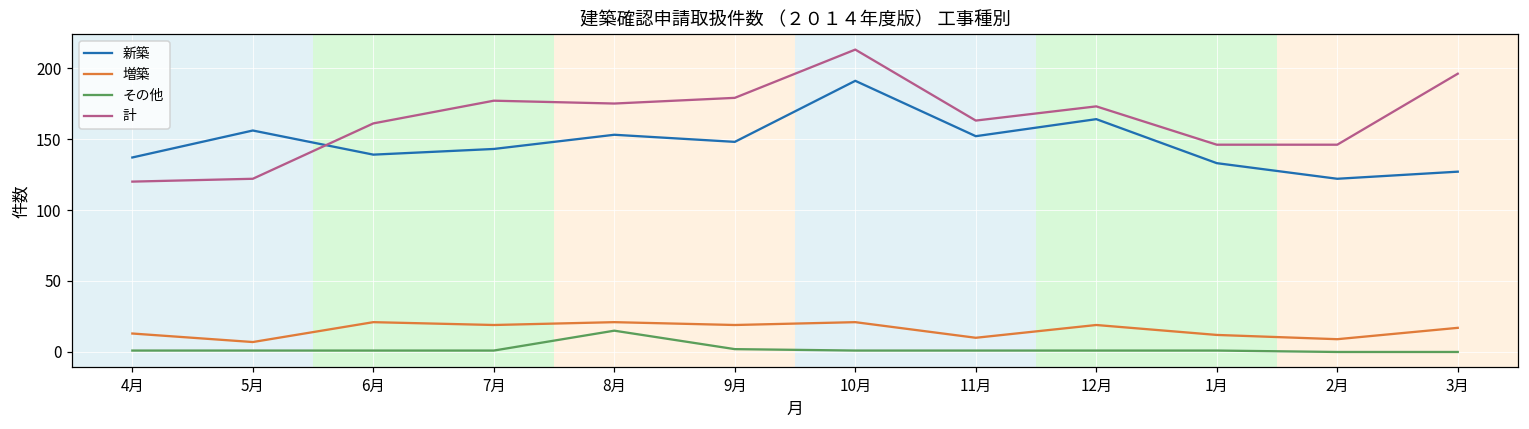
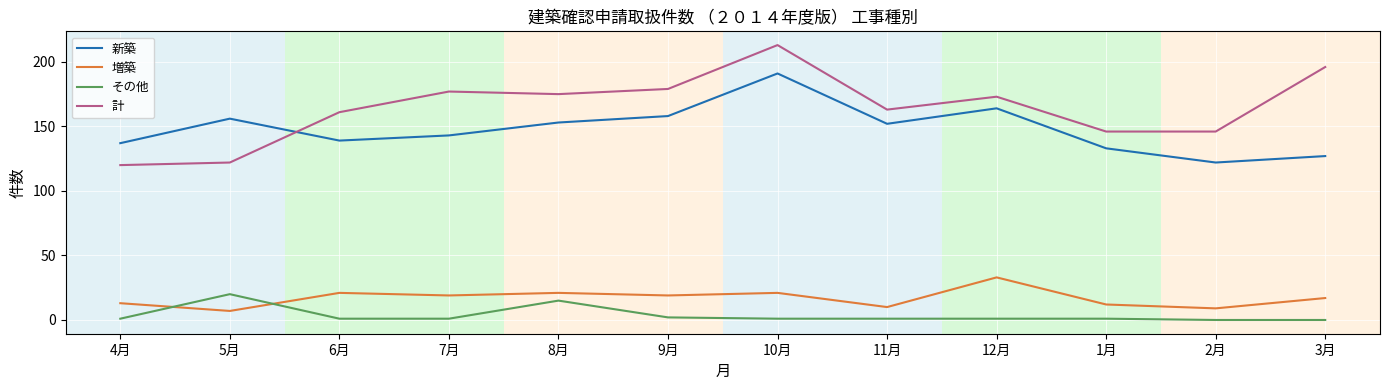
  {
    "新築": {
      "4月": 137,
      "5月": 156,
      "6月": 139,
      "7月": 143,
      "8月": 153,
-     "9月": 148,
+     "9月": 158,
      "10月": 191,
      "11月": 152,
      "12月": 164,
      "1月": 133,
      "2月": 122,
      "3月": 127
    },
    "増築": {
      "4月": 13,
      "5月": 7,
      "6月": 21,
      "7月": 19,
      "8月": 21,
      "9月": 19,
      "10月": 21,
      "11月": 10,
-     "12月": 19,
+     "12月": 33,
      "1月": 12,
      "2月": 9,
      "3月": 17
    },
    "その他": {
      "4月": 1,
-     "5月": 1,
+     "5月": 20,
      "6月": 1,
      "7月": 1,
      "8月": 15,
      "9月": 2,
      "10月": 1,
      "11月": 1,
      "12月": 1,
      "1月": 1,
      "2月": 0,
      "3月": 0
    },
    "計": {
      "4月": 120,
      "5月": 122,
      "6月": 161,
      "7月": 177,
      "8月": 175,
      "9月": 179,
      "10月": 213,
      "11月": 163,
      "12月": 173,
      "1月": 146,
      "2月": 146,
      "3月": 196
    }
  }
